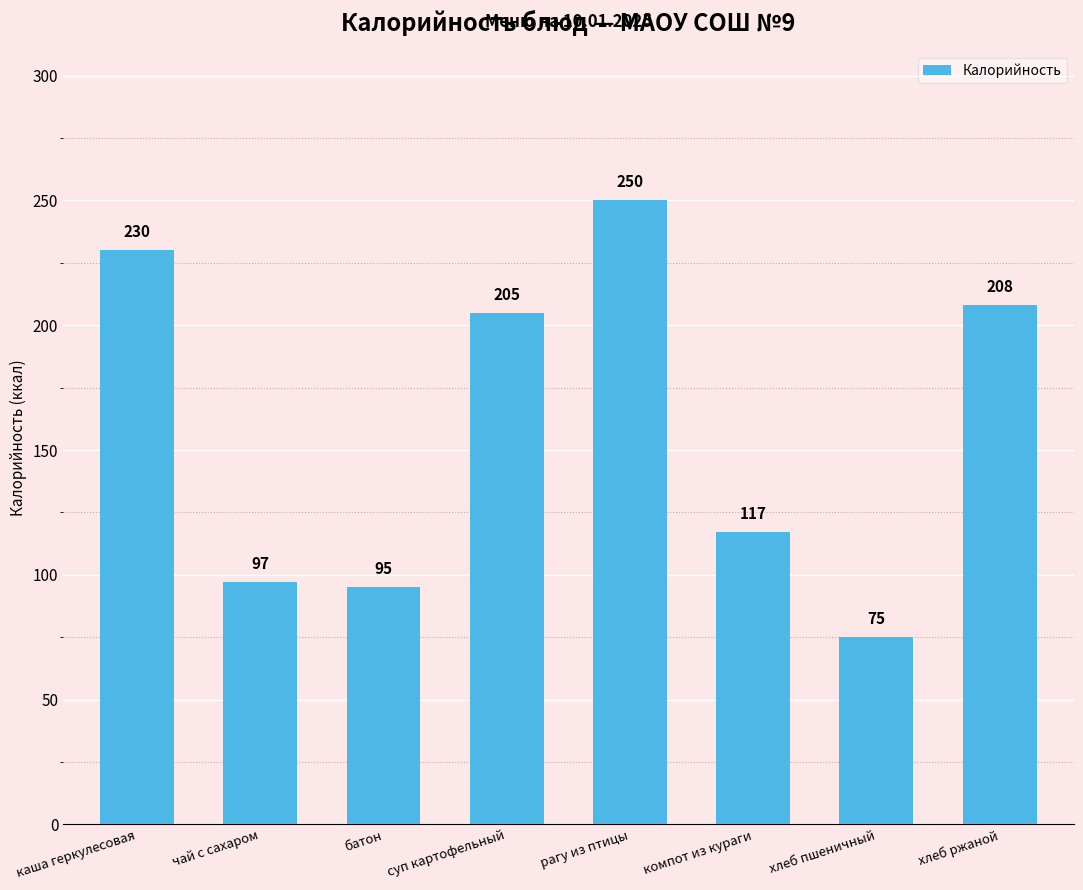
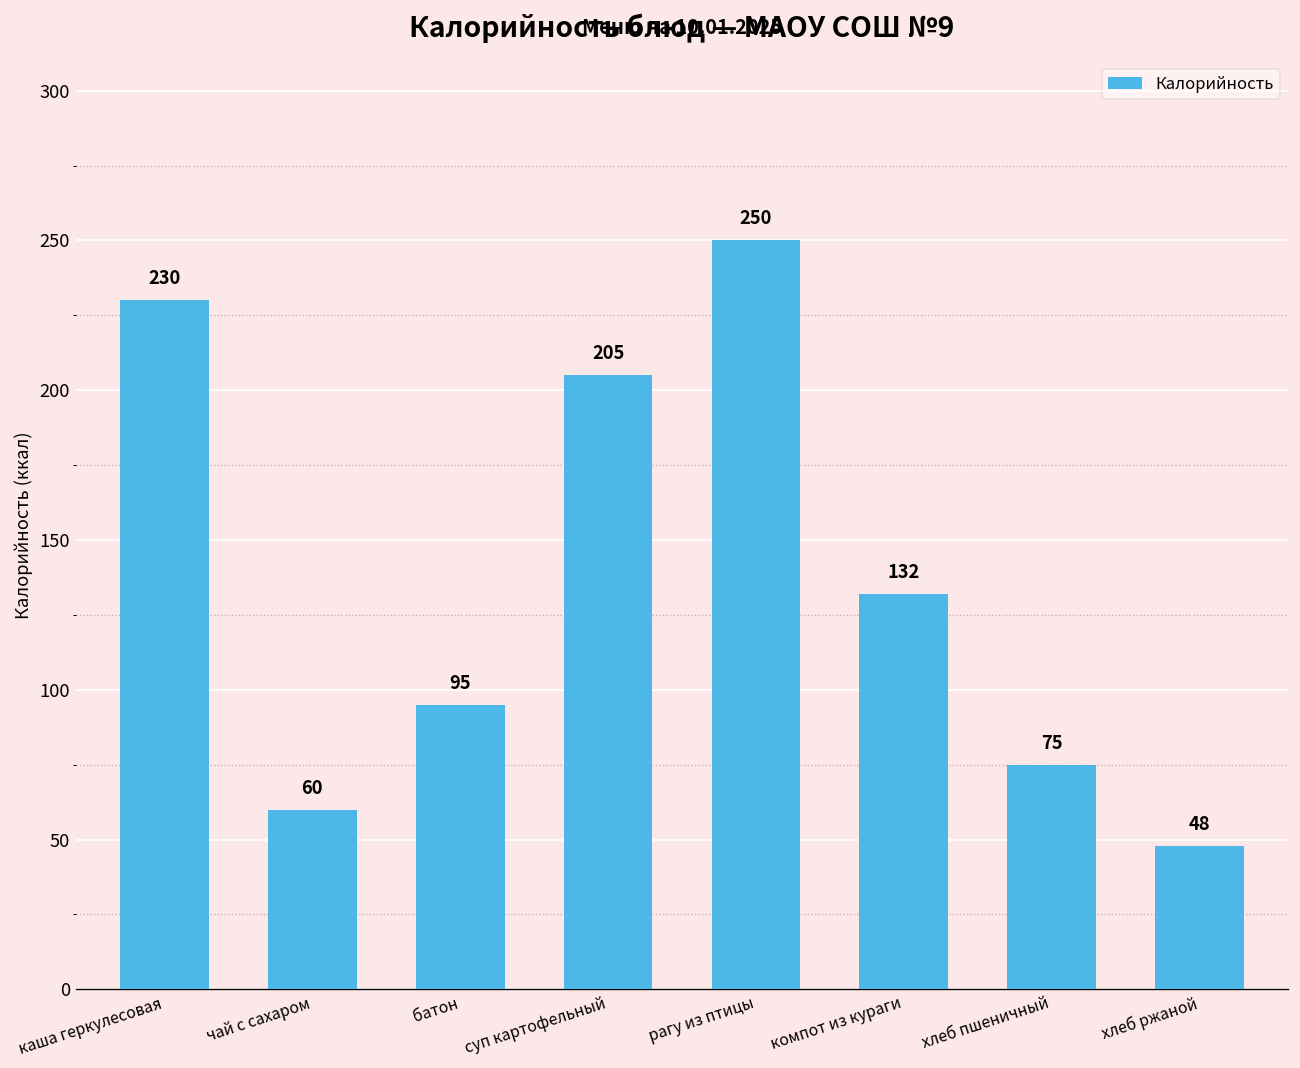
  {
    "каша геркулесовая": 230,
-   "чай с сахаром": 97,
+   "чай с сахаром": 60,
    "батон": 95,
    "суп картофельный": 205,
    "рагу из птицы": 250,
-   "компот из кураги": 117,
+   "компот из кураги": 132,
    "хлеб пшеничный": 75,
-   "хлеб ржаной": 208
+   "хлеб ржаной": 48
  }
